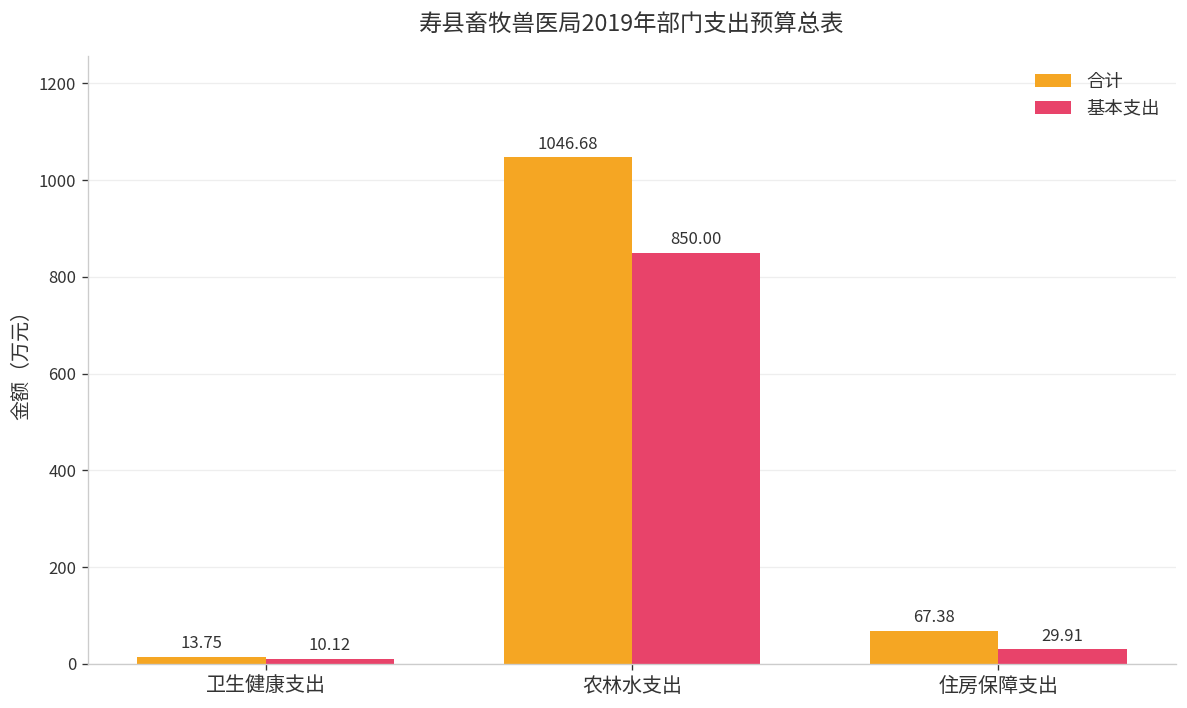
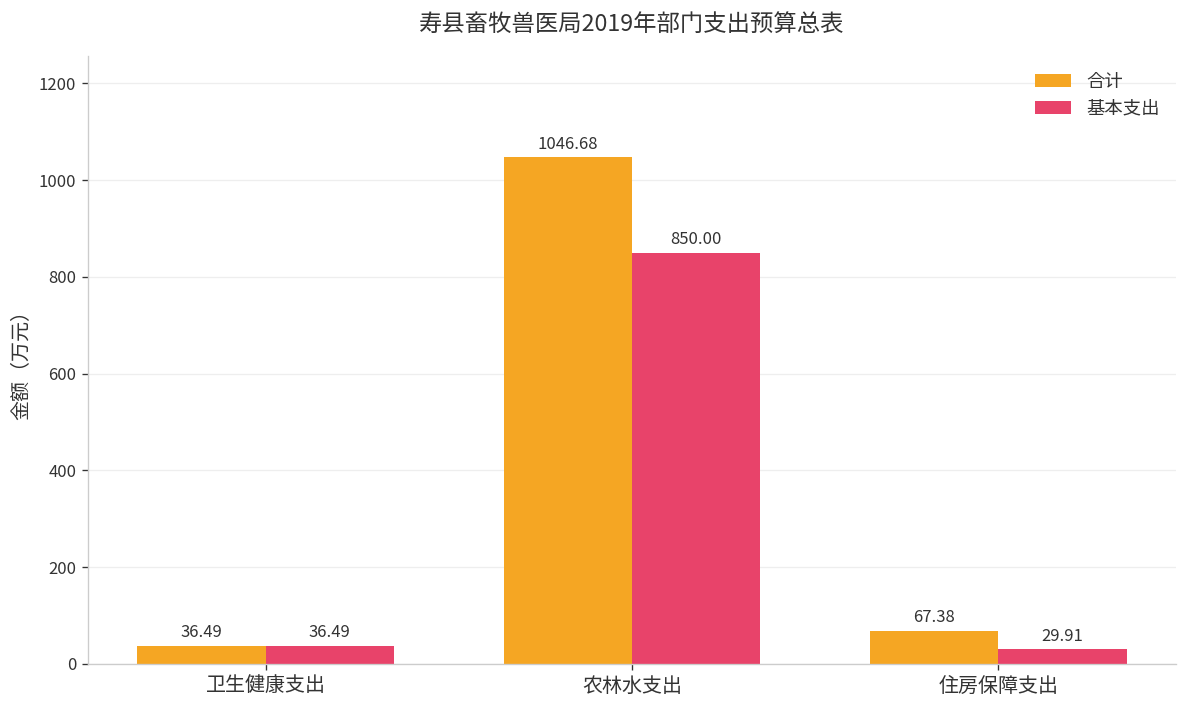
  {
    "合计": {
-     "卫生健康支出": 13.75,
+     "卫生健康支出": 36.49,
      "农林水支出": 1046.68,
      "住房保障支出": 67.38
    },
    "基本支出": {
-     "卫生健康支出": 10.12,
+     "卫生健康支出": 36.49,
      "农林水支出": 850.00,
      "住房保障支出": 29.91
    }
  }
